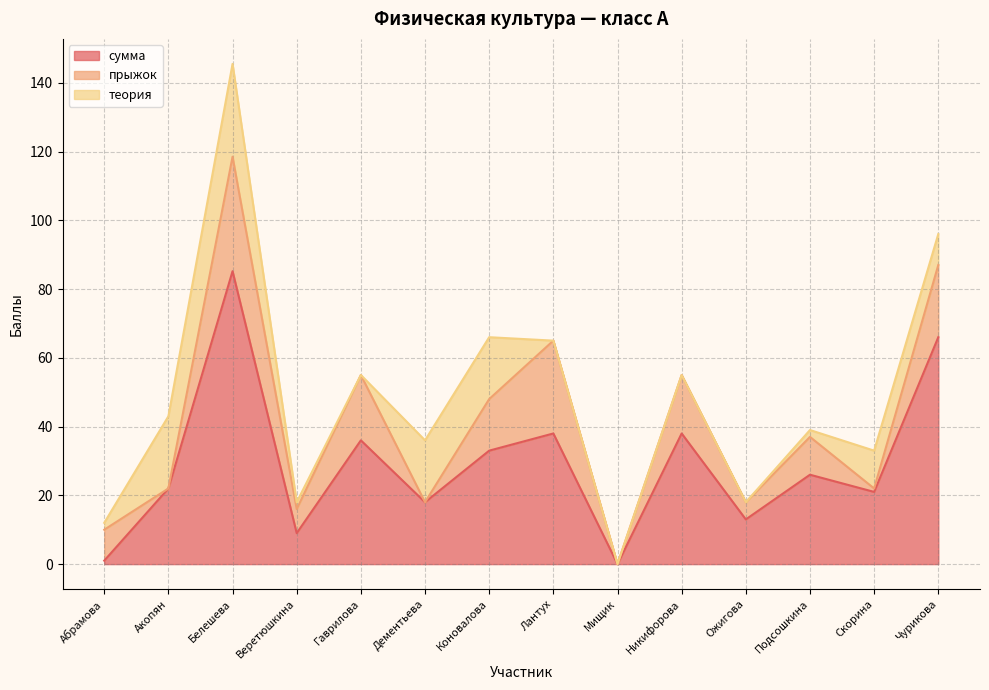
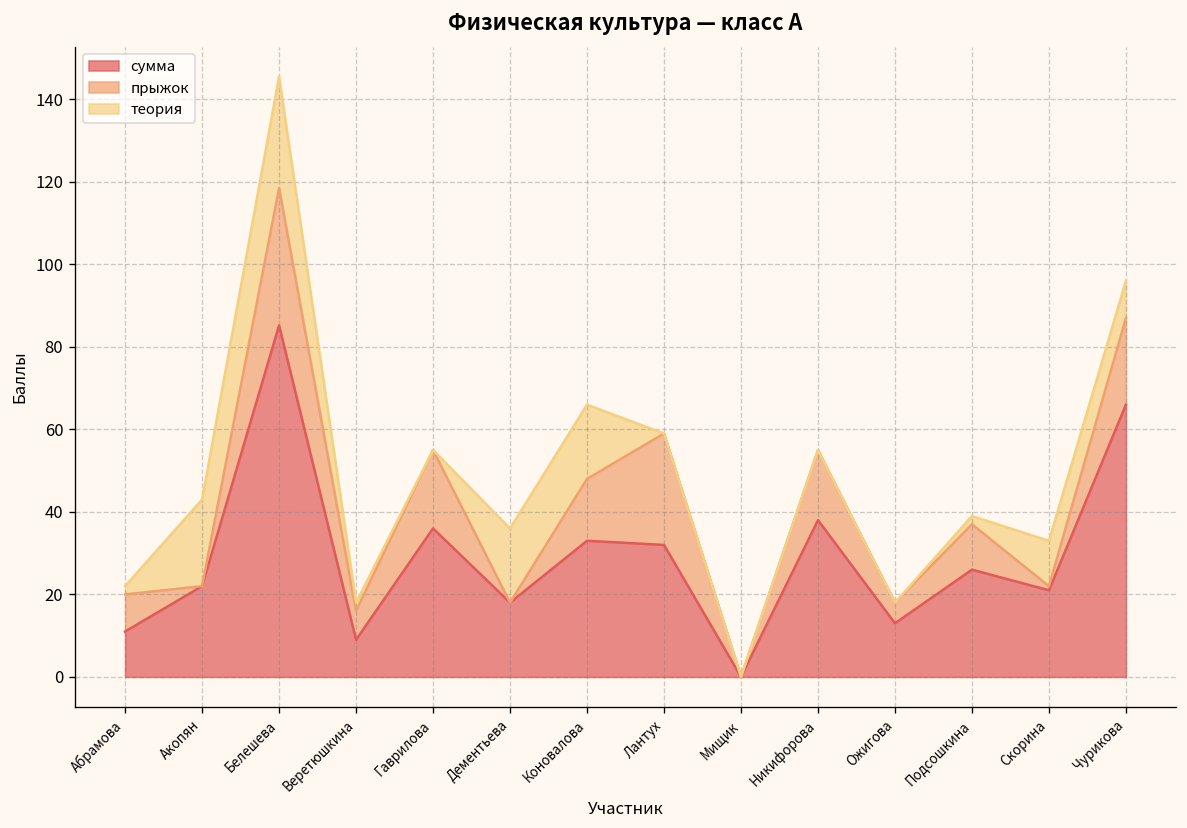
  {
    "сумма": {
-     "Абрамова": 1,
+     "Абрамова": 11,
      "Белешева": 85,
      "Веретюшкина": 9,
      "Гаврилова": 36,
      "Коновалова": 33,
-     "Лантух": 38,
+     "Лантух": 32,
      "Никифорова": 38,
      "Ожигова": 13,
      "Подсошкина": 26,
      "Скорина": 21,
      "Чурикова": 66
    }
  }
